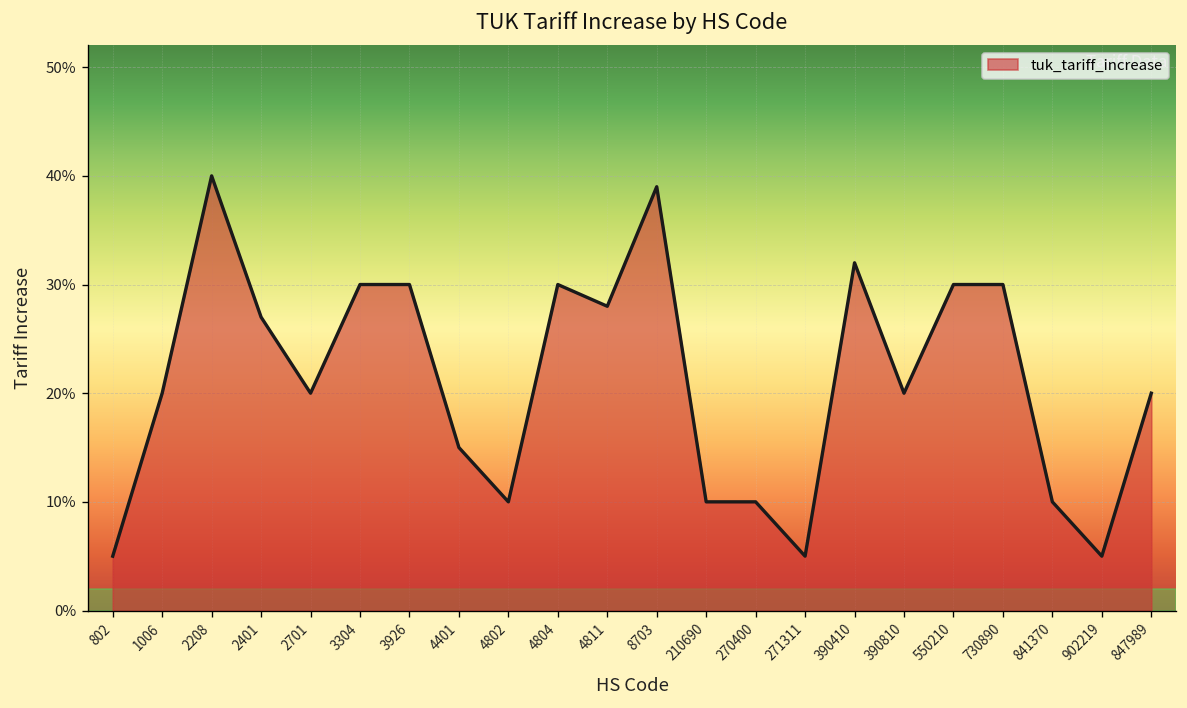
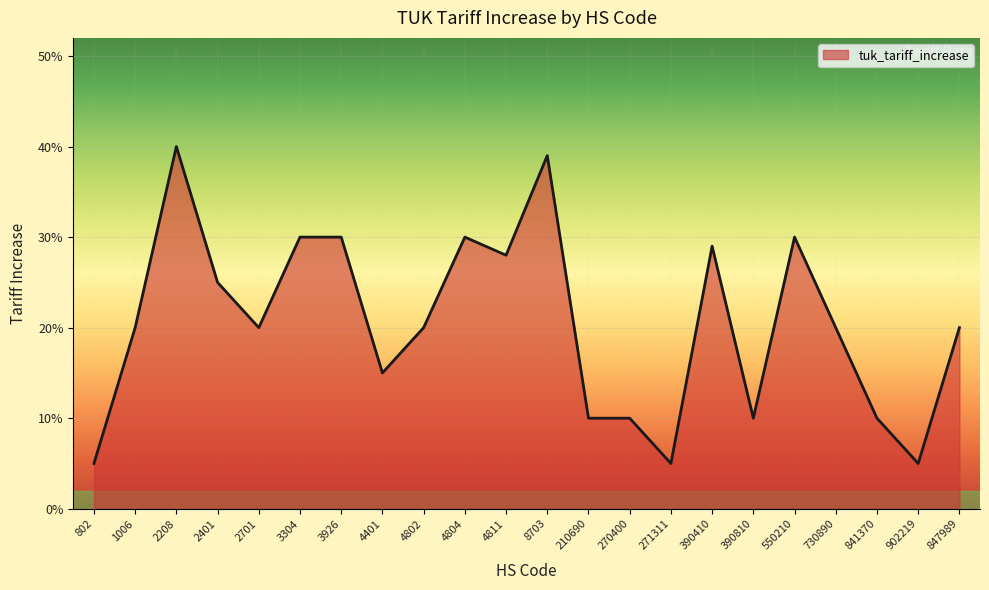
  {
    "802": "5%",
    "1006": "20%",
    "2208": "40%",
-   "2401": "27%",
+   "2401": "25%",
    "2701": "20%",
    "3304": "30%",
    "3926": "30%",
    "4401": "15%",
-   "4802": "10%",
+   "4802": "20%",
    "4804": "30%",
    "4811": "28%",
    "8703": "39%",
    "210690": "10%",
    "270400": "10%",
    "271311": "5%",
-   "390410": "32%",
-   "390810": "20%",
+   "390410": "29%",
+   "390810": "10%",
    "550210": "30%",
-   "730890": "30%",
+   "730890": "20%",
    "841370": "10%",
    "902219": "5%",
    "847989": "20%"
  }
